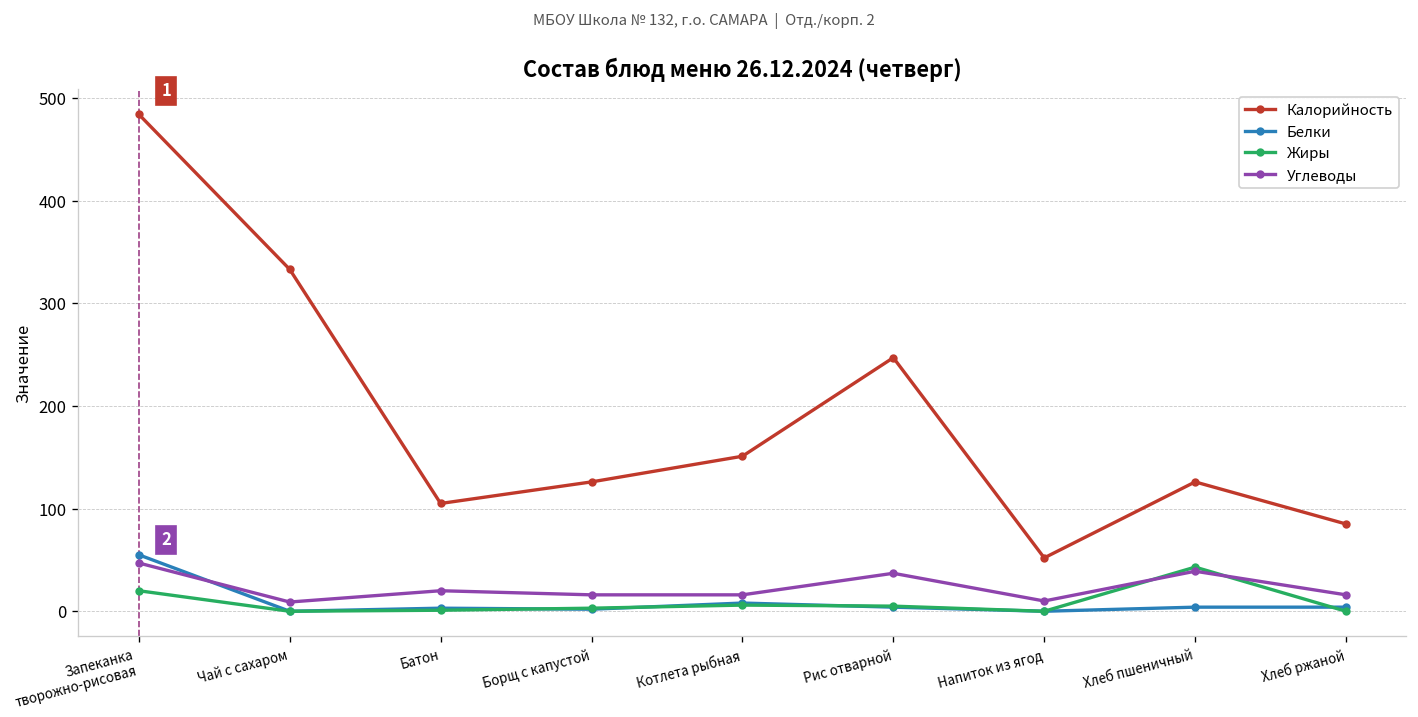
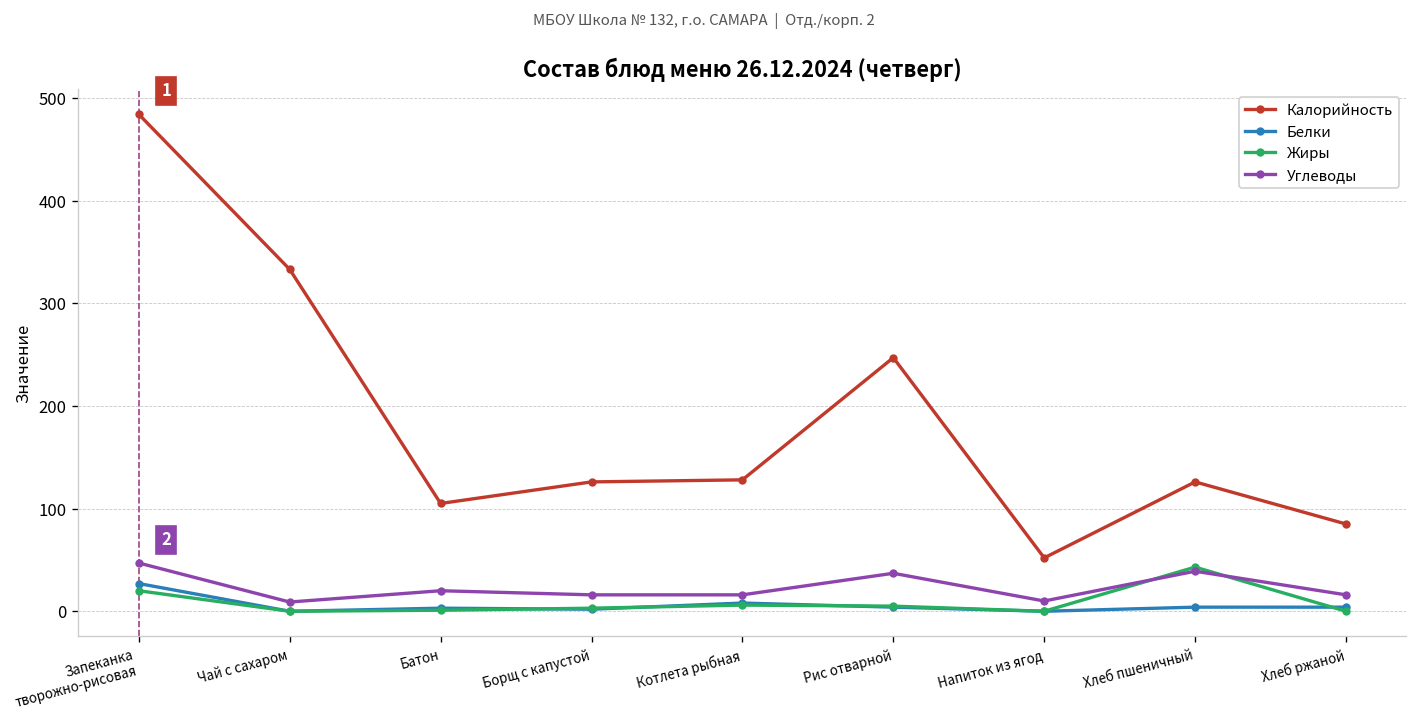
  {
    "Калорийность": {
      "Чай с сахаром": 330,
      "Батон": 110,
      "Борщ с капустой": 130,
-     "Котлета рыбная": 150,
+     "Котлета рыбная": 130,
      "Рис отварной": 250,
      "Напиток из ягод": 50,
      "Хлеб пшеничный": 130,
      "Хлеб ржаной": 90
    },
    "Белки": {
-     "Запеканка творожно-рисовая": 60,
+     "Запеканка творожно-рисовая": 30,
      "Хлеб пшеничный": 0,
      "Хлеб ржаной": 0
    },
    "Жиры": {
      "Запеканка творожно-рисовая": 20,
      "Хлеб пшеничный": 40,
      "Хлеб ржаной": 0
    },
    "Углеводы": {
      "Запеканка творожно-рисовая": 50,
      "Чай с сахаром": 10,
      "Батон": 20,
      "Борщ с капустой": 20,
      "Котлета рыбная": 20,
      "Рис отварной": 40,
      "Напиток из ягод": 10,
      "Хлеб пшеничный": 40,
      "Хлеб ржаной": 20
    }
  }
